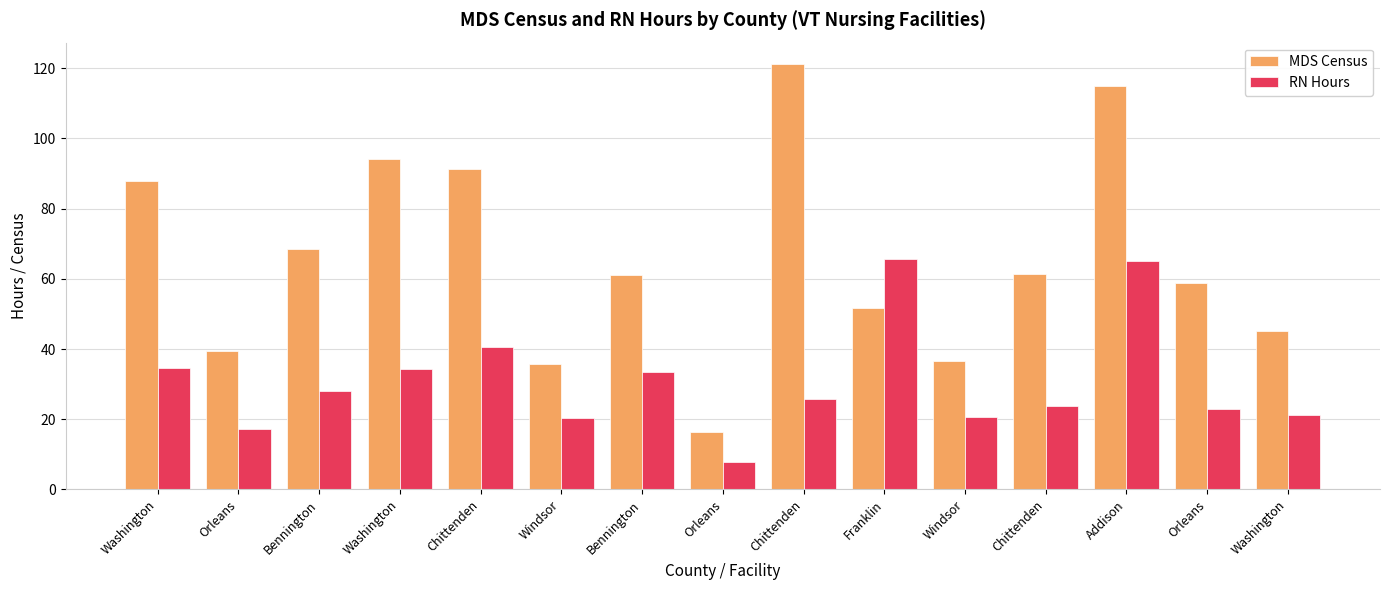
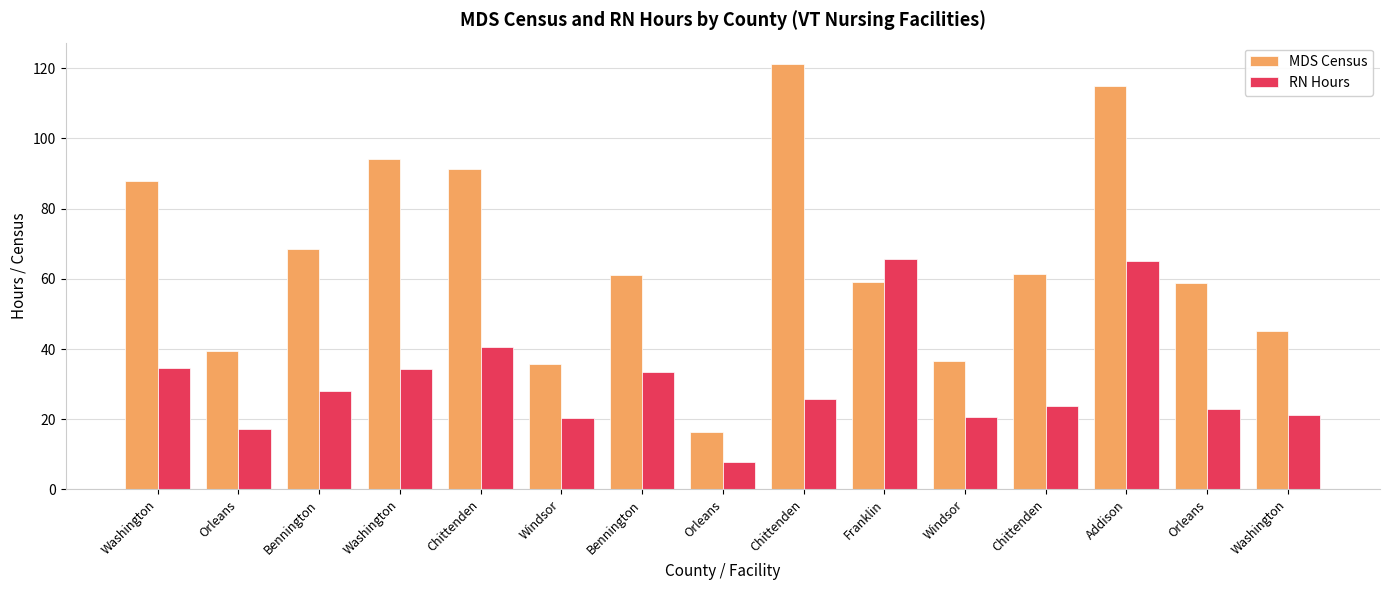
  {
    "MDS Census": {
-     "Franklin": 52,
+     "Franklin": 59,
      "Addison": 115
    },
    "RN Hours": {
      "Franklin": 66,
      "Addison": 65
    }
  }
